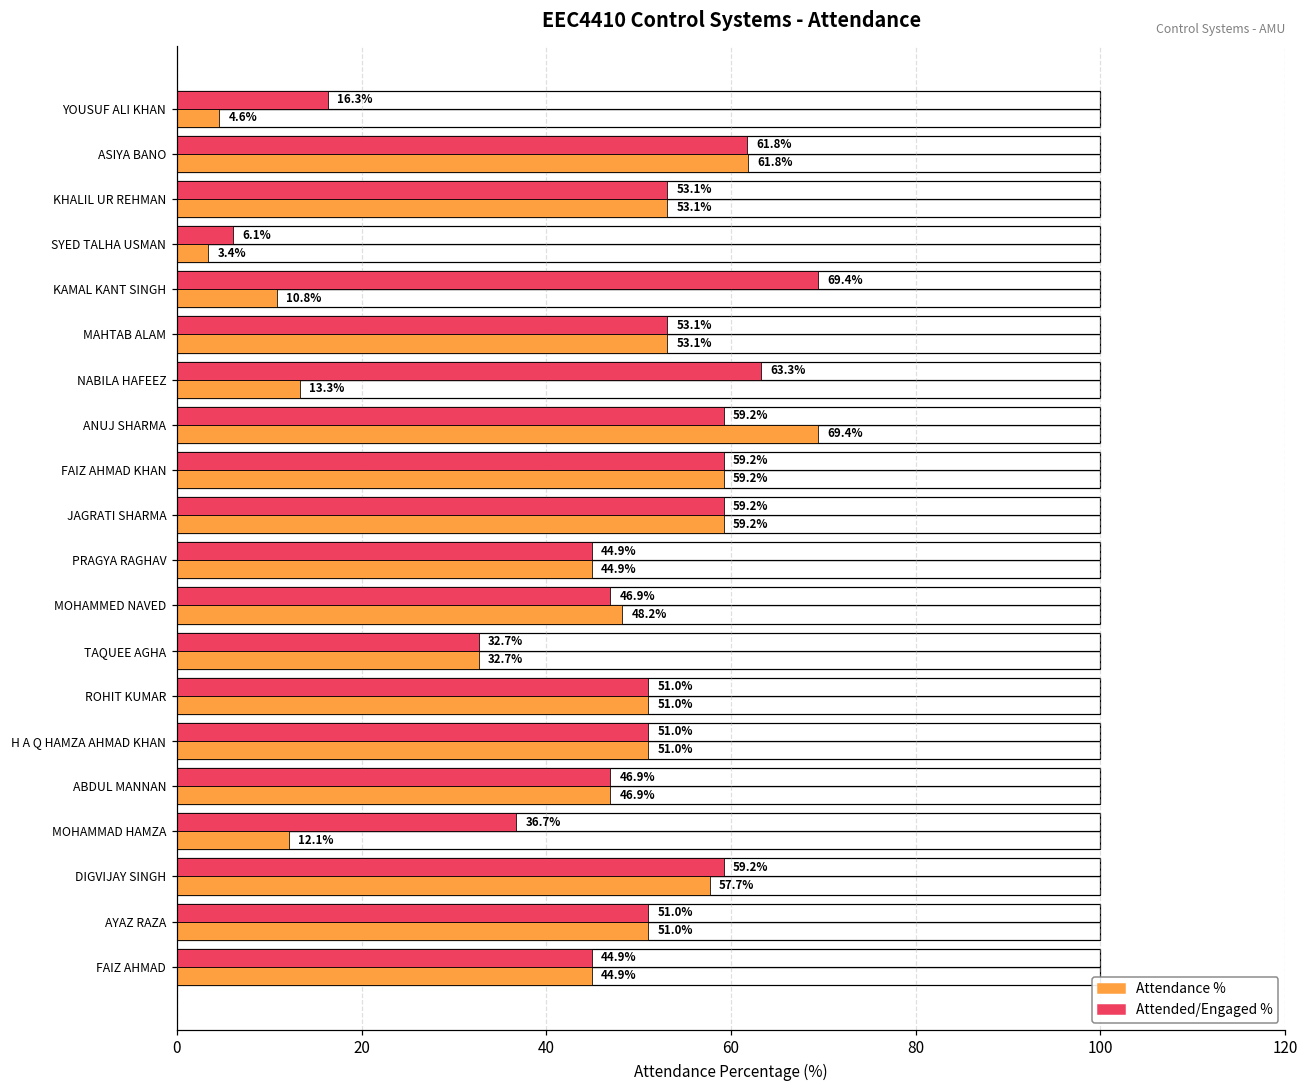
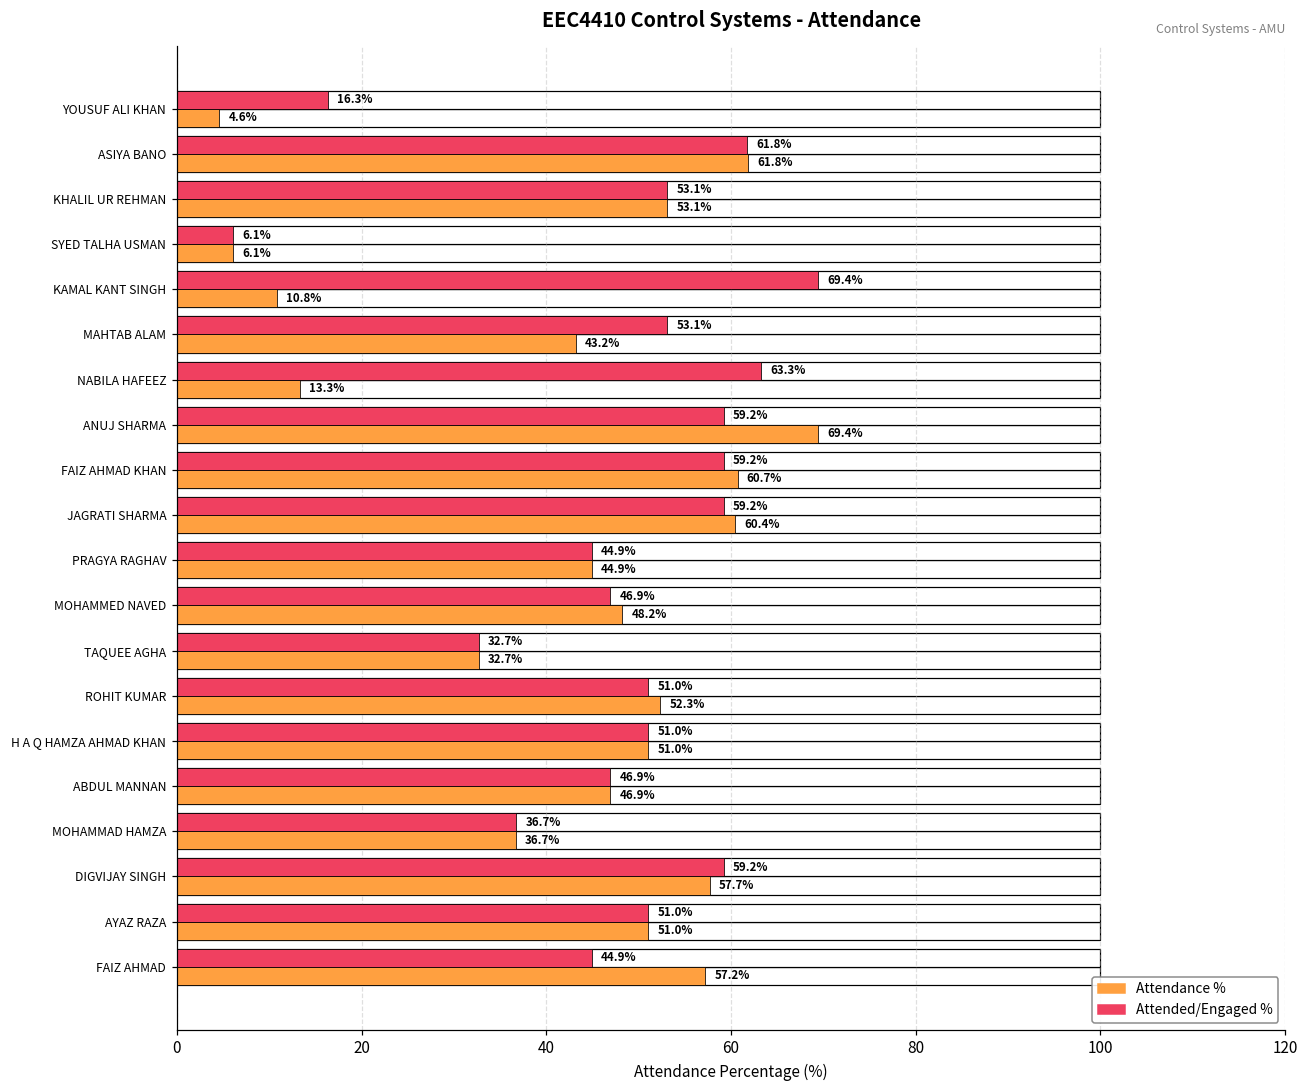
  {
    "Attendance %": {
-     "SYED TALHA USMAN": "3.4%",
-     "MAHTAB ALAM": "53.1%",
-     "FAIZ AHMAD KHAN": "59.2%",
-     "JAGRATI SHARMA": "59.2%",
-     "ROHIT KUMAR": "51.0%",
-     "MOHAMMAD HAMZA": "12.1%",
-     "FAIZ AHMAD": "44.9%"
+     "SYED TALHA USMAN": "6.1%",
+     "MAHTAB ALAM": "43.2%",
+     "FAIZ AHMAD KHAN": "60.7%",
+     "JAGRATI SHARMA": "60.4%",
+     "ROHIT KUMAR": "52.3%",
+     "MOHAMMAD HAMZA": "36.7%",
+     "FAIZ AHMAD": "57.2%"
    }
  }
